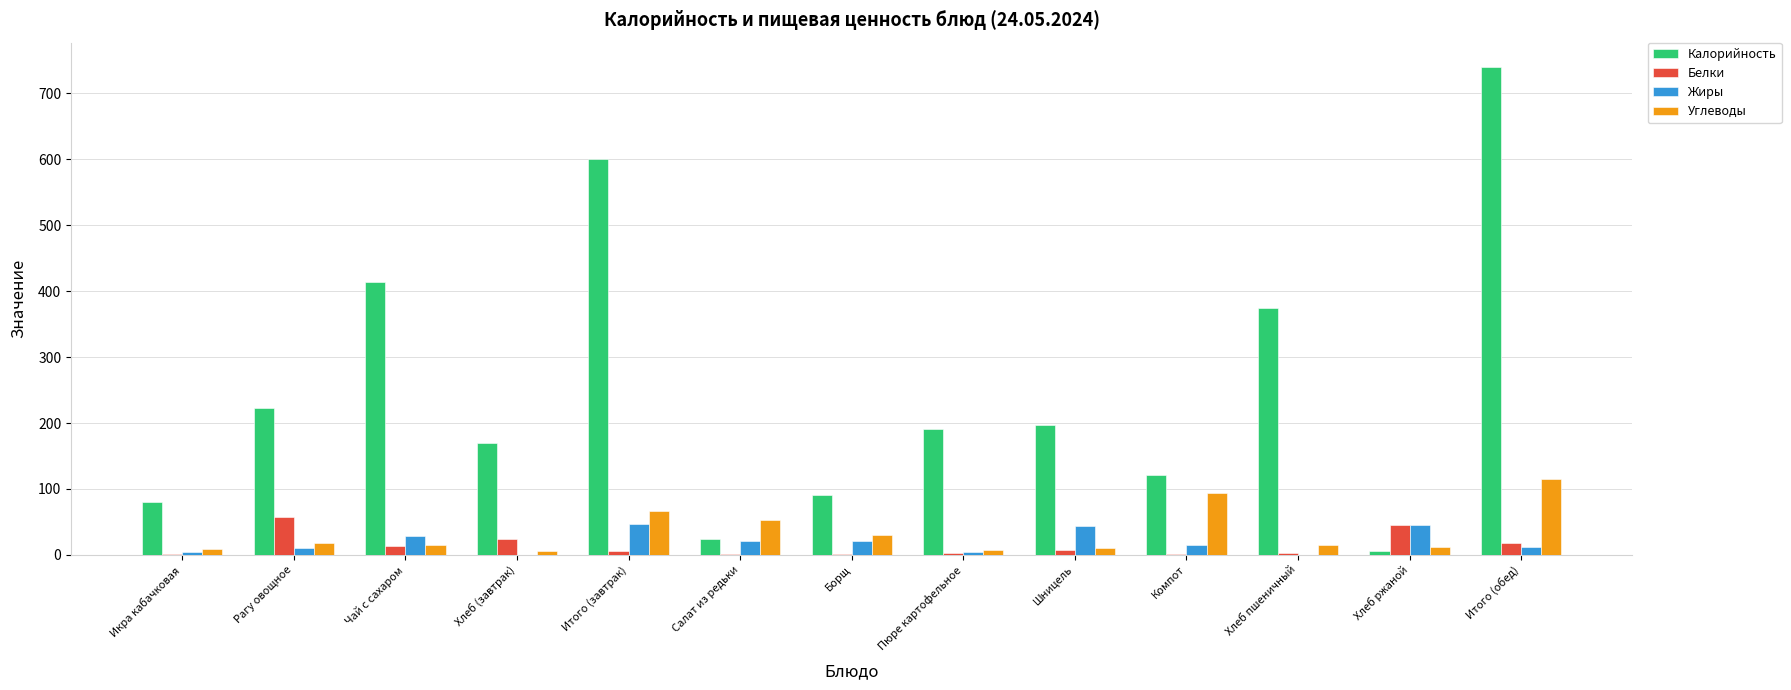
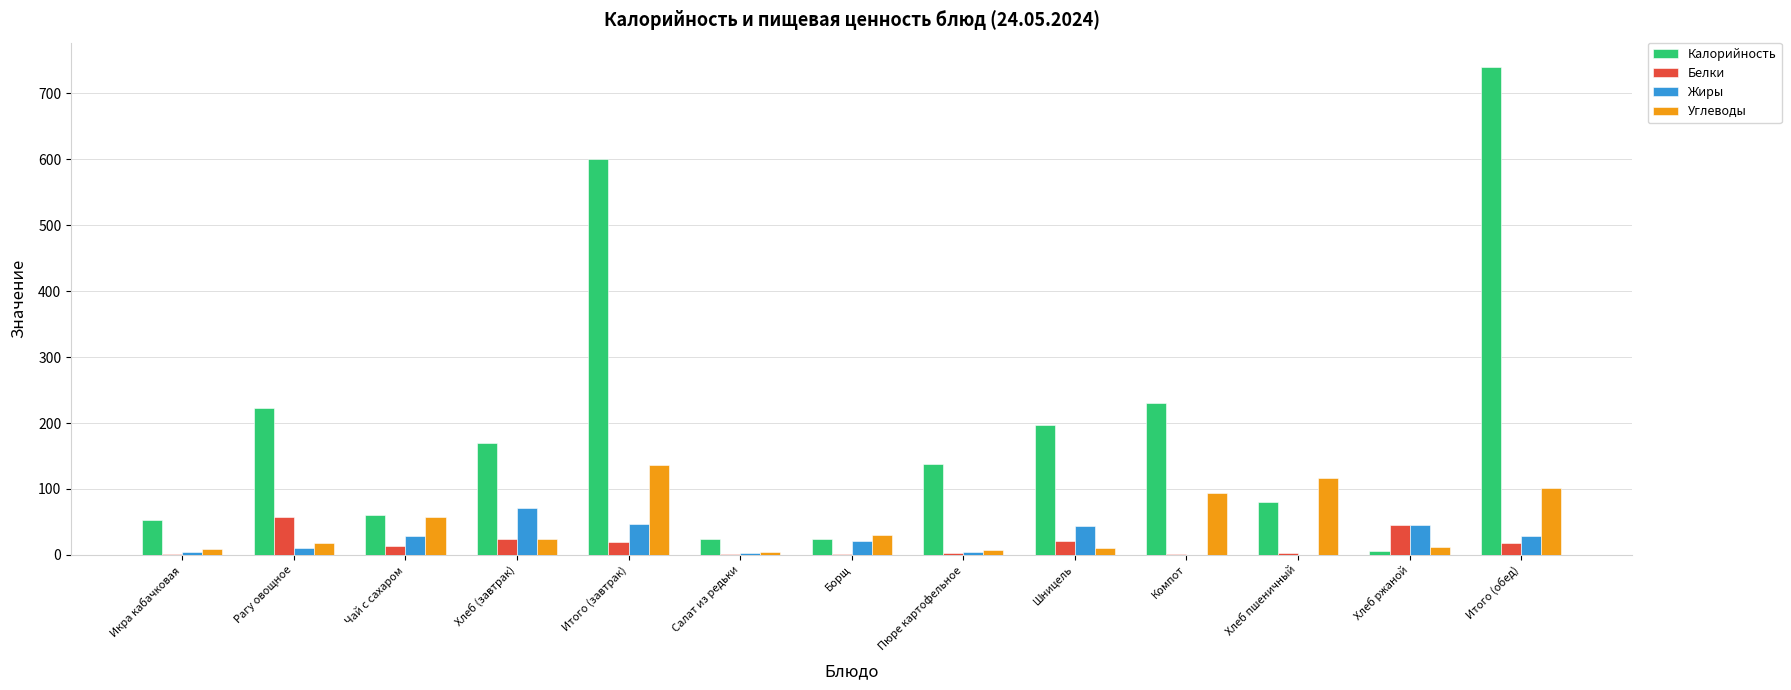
  {
    "Калорийность": {
-     "Икра кабачковая": 80,
+     "Икра кабачковая": 50,
      "Рагу овощное": 220,
-     "Чай с сахаром": 410,
+     "Чай с сахаром": 60,
      "Хлеб (завтрак)": 170,
      "Итого (завтрак)": 600,
      "Салат из редьки": 20,
-     "Борщ": 90,
-     "Пюре картофельное": 190,
+     "Борщ": 20,
+     "Пюре картофельное": 140,
      "Шницель": 200,
-     "Компот": 120,
-     "Хлеб пшеничный": 370,
+     "Компот": 230,
+     "Хлеб пшеничный": 80,
      "Хлеб ржаной": 10,
      "Итого (обед)": 740
    },
    "Белки": {
      "Рагу овощное": 60,
      "Чай с сахаром": 10,
      "Хлеб (завтрак)": 20,
-     "Итого (завтрак)": 10,
-     "Шницель": 10,
+     "Итого (завтрак)": 20,
+     "Шницель": 20,
      "Хлеб ржаной": 40,
      "Итого (обед)": 20
    },
    "Жиры": {
      "Икра кабачковая": 0,
      "Рагу овощное": 10,
      "Чай с сахаром": 30,
-     "Хлеб (завтрак)": 0,
+     "Хлеб (завтрак)": 70,
      "Итого (завтрак)": 50,
-     "Салат из редьки": 20,
+     "Салат из редьки": 0,
      "Борщ": 20,
      "Пюре картофельное": 0,
      "Шницель": 40,
-     "Компот": 10,
+     "Компот": 0,
      "Хлеб ржаной": 50,
-     "Итого (обед)": 10
+     "Итого (обед)": 30
    },
    "Углеводы": {
      "Икра кабачковая": 10,
      "Рагу овощное": 20,
-     "Чай с сахаром": 20,
-     "Хлеб (завтрак)": 10,
-     "Итого (завтрак)": 70,
-     "Салат из редьки": 50,
+     "Чай с сахаром": 60,
+     "Хлеб (завтрак)": 20,
+     "Итого (завтрак)": 140,
+     "Салат из редьки": 0,
      "Борщ": 30,
      "Пюре картофельное": 10,
      "Шницель": 10,
      "Компот": 90,
-     "Хлеб пшеничный": 10,
+     "Хлеб пшеничный": 120,
      "Хлеб ржаной": 10,
-     "Итого (обед)": 120
+     "Итого (обед)": 100
    }
  }
